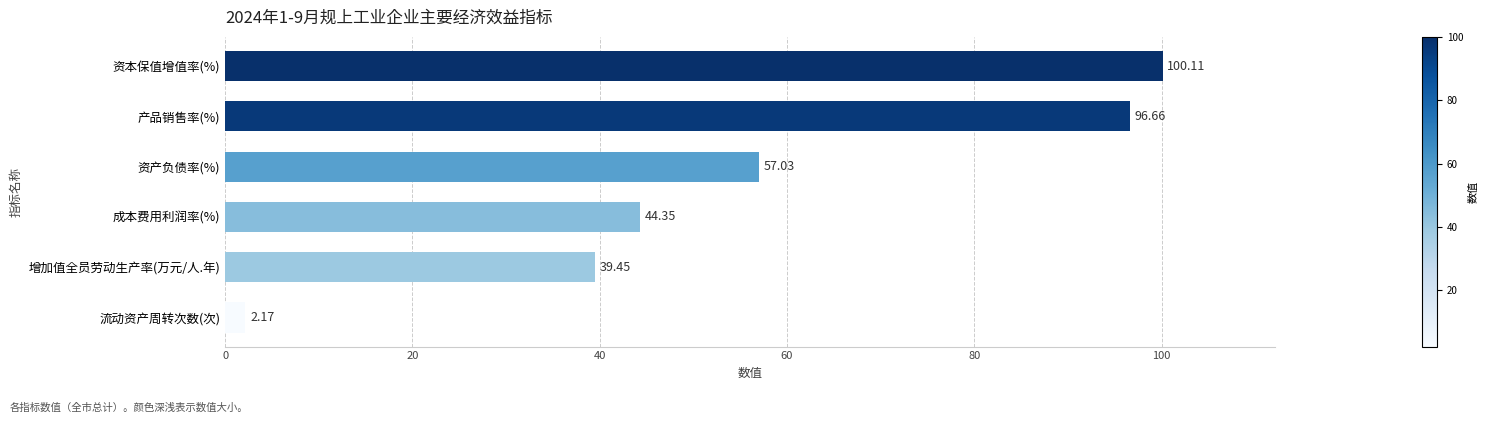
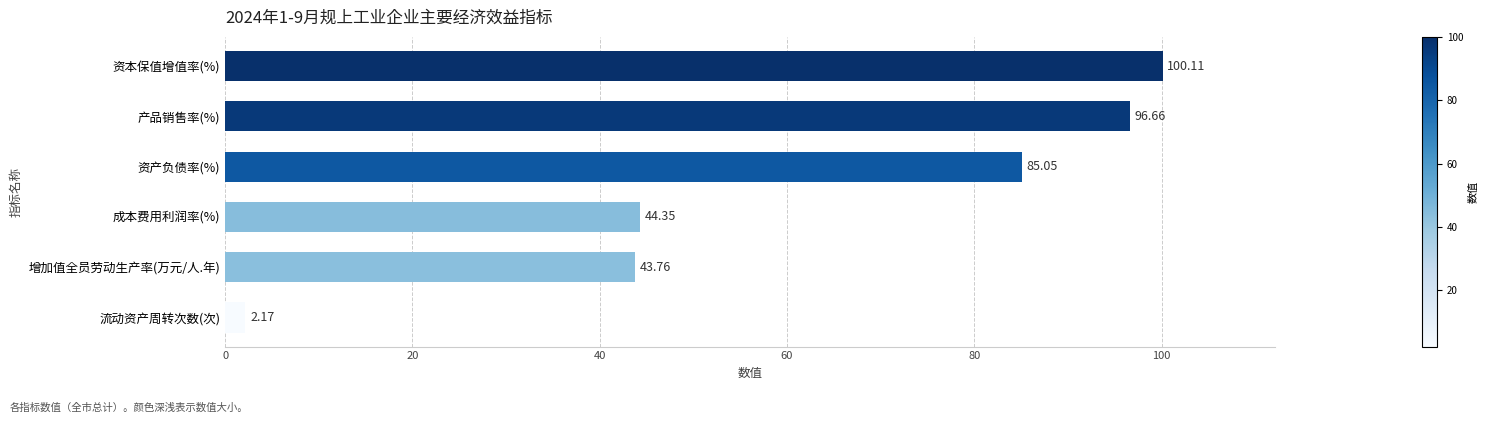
  {
    "资本保值增值率(%)": 100.11,
    "产品销售率(%)": 96.66,
-   "资产负债率(%)": 57.03,
+   "资产负债率(%)": 85.05,
    "成本费用利润率(%)": 44.35,
-   "增加值全员劳动生产率(万元/人.年)": 39.45,
+   "增加值全员劳动生产率(万元/人.年)": 43.76,
    "流动资产周转次数(次)": 2.17
  }
